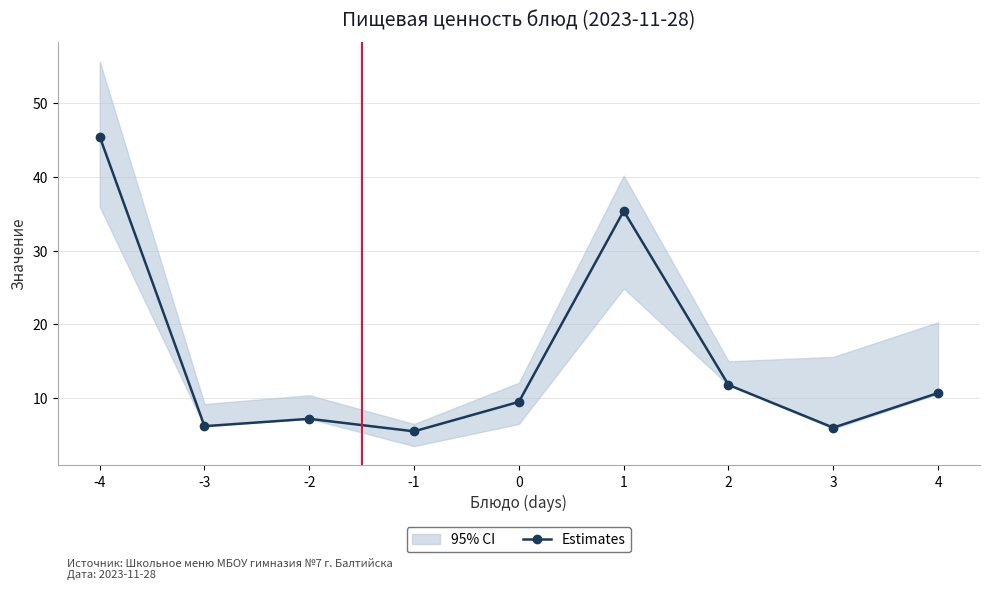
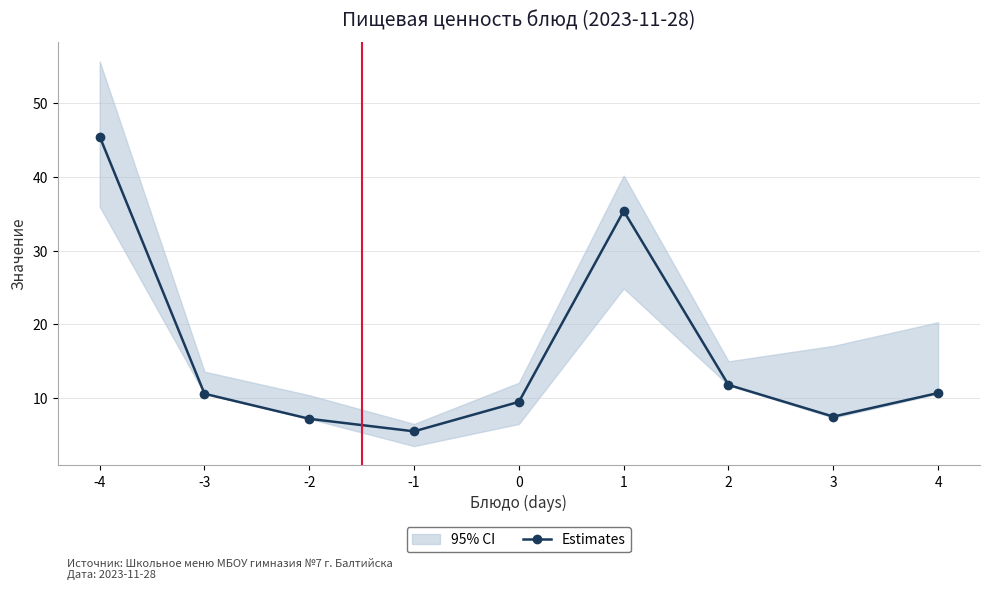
  {
    "Estimates": {
      "-4": 46,
-     "-3": 6,
+     "-3": 11,
      "-2": 7,
      "-1": 6,
      "0": 10,
      "1": 35,
      "2": 12,
-     "3": 6,
+     "3": 8,
      "4": 11
    }
  }
